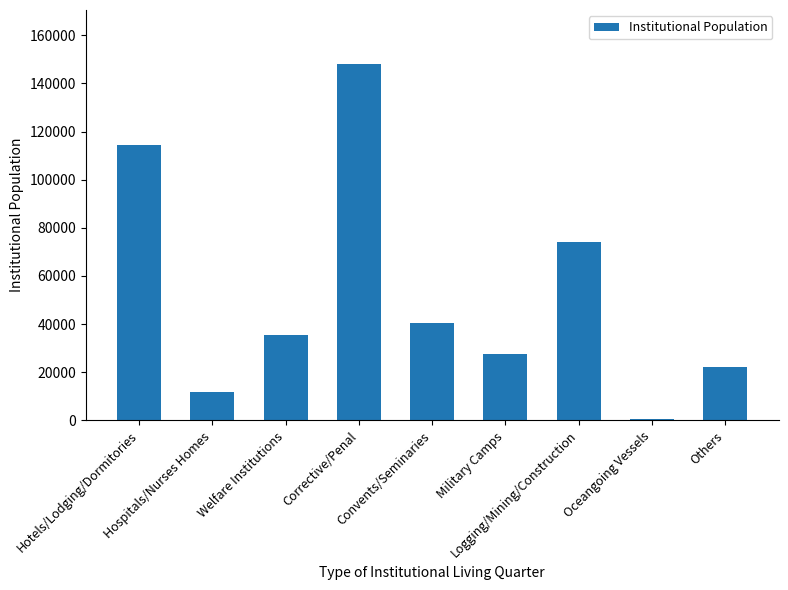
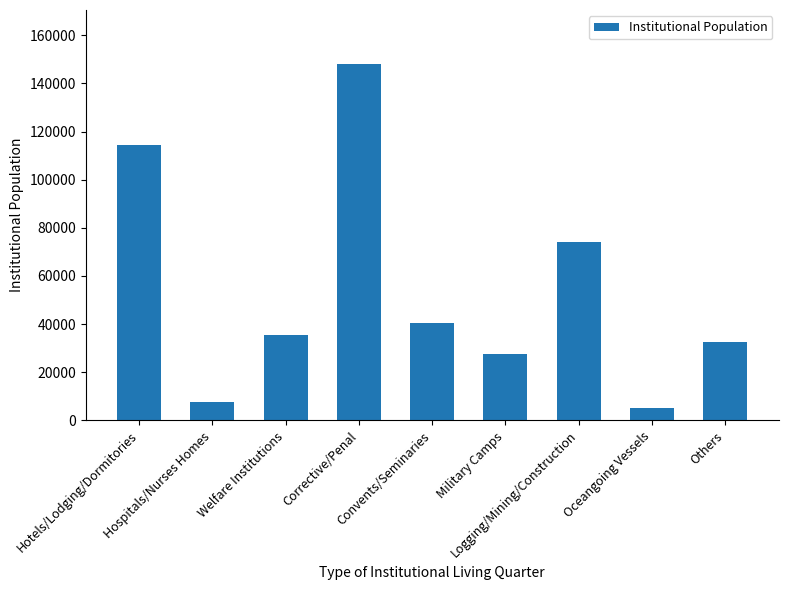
  {
    "Hotels/Lodging/Dormitories": 114000,
-   "Hospitals/Nurses Homes": 12000,
+   "Hospitals/Nurses Homes": 8000,
    "Welfare Institutions": 36000,
    "Corrective/Penal": 148000,
    "Convents/Seminaries": 41000,
    "Military Camps": 28000,
    "Logging/Mining/Construction": 74000,
-   "Oceangoing Vessels": 0,
-   "Others": 22000
+   "Oceangoing Vessels": 5000,
+   "Others": 33000
  }
